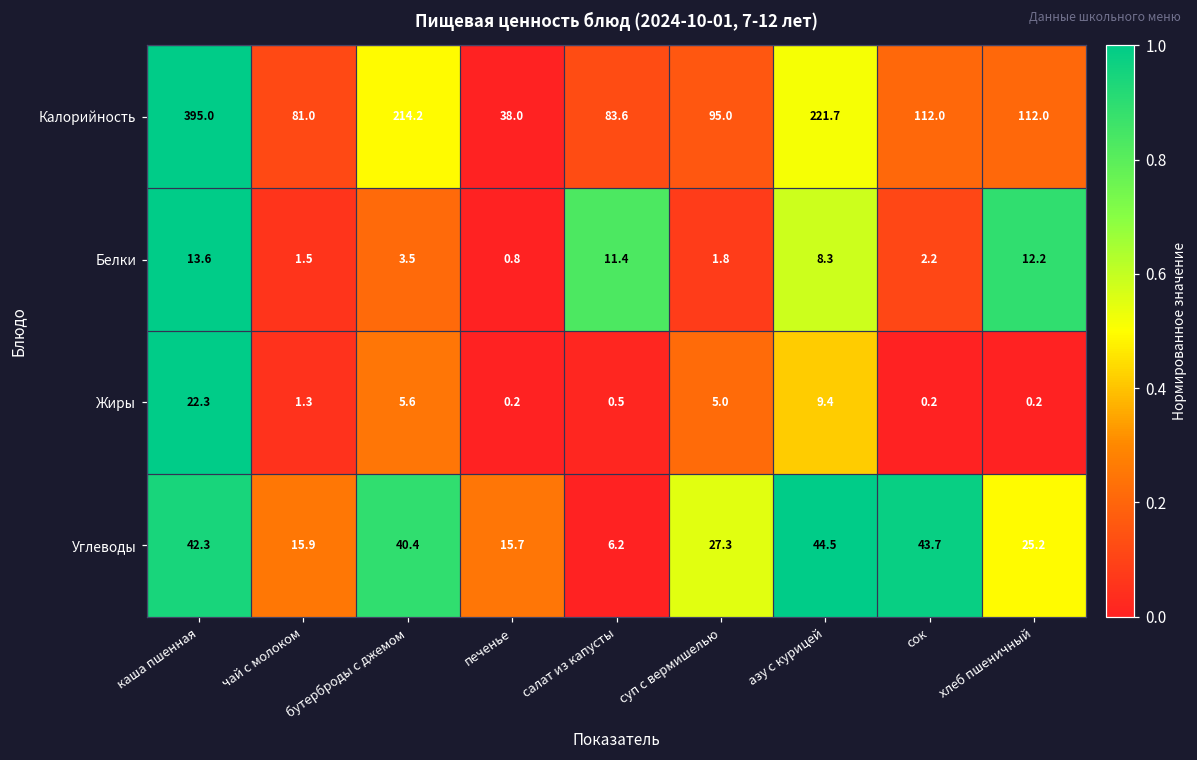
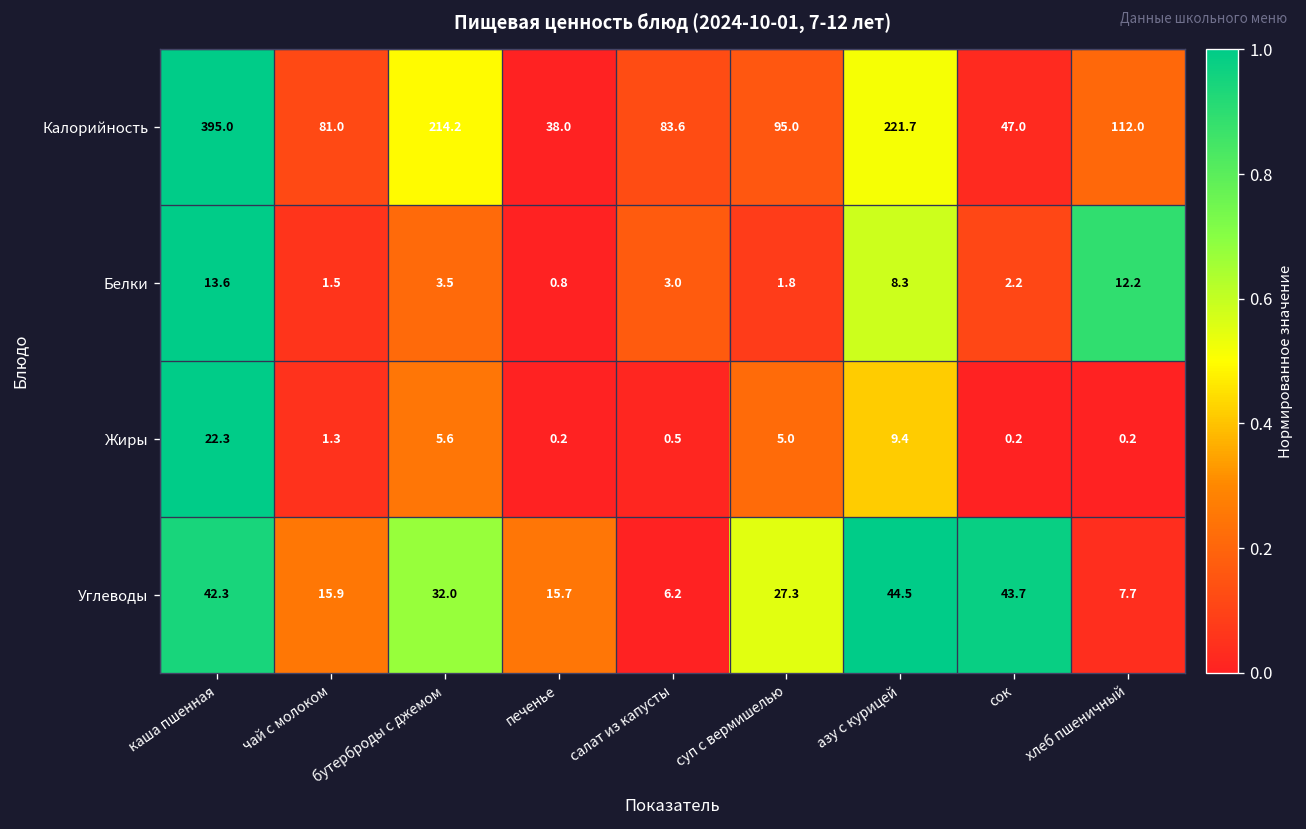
  {
    "Калорийность": {
      "каша пшенная": 395.0,
      "чай с молоком": 81.0,
      "бутерброды с джемом": 214.2,
      "печенье": 38.0,
      "салат из капусты": 83.6,
      "суп с вермишелью": 95.0,
      "азу с курицей": 221.7,
-     "сок": 112.0,
+     "сок": 47.0,
      "хлеб пшеничный": 112.0
    },
    "Белки": {
      "каша пшенная": 13.6,
      "чай с молоком": 1.5,
      "бутерброды с джемом": 3.5,
      "печенье": 0.8,
-     "салат из капусты": 11.4,
+     "салат из капусты": 3.0,
      "суп с вермишелью": 1.8,
      "азу с курицей": 8.3,
      "сок": 2.2,
      "хлеб пшеничный": 12.2
    },
    "Жиры": {
      "каша пшенная": 22.3,
      "чай с молоком": 1.3,
      "бутерброды с джемом": 5.6,
      "печенье": 0.2,
      "салат из капусты": 0.5,
      "суп с вермишелью": 5.0,
      "азу с курицей": 9.4,
      "сок": 0.2,
      "хлеб пшеничный": 0.2
    },
    "Углеводы": {
      "каша пшенная": 42.3,
      "чай с молоком": 15.9,
-     "бутерброды с джемом": 40.4,
+     "бутерброды с джемом": 32.0,
      "печенье": 15.7,
      "салат из капусты": 6.2,
      "суп с вермишелью": 27.3,
      "азу с курицей": 44.5,
      "сок": 43.7,
-     "хлеб пшеничный": 25.2
+     "хлеб пшеничный": 7.7
    }
  }
